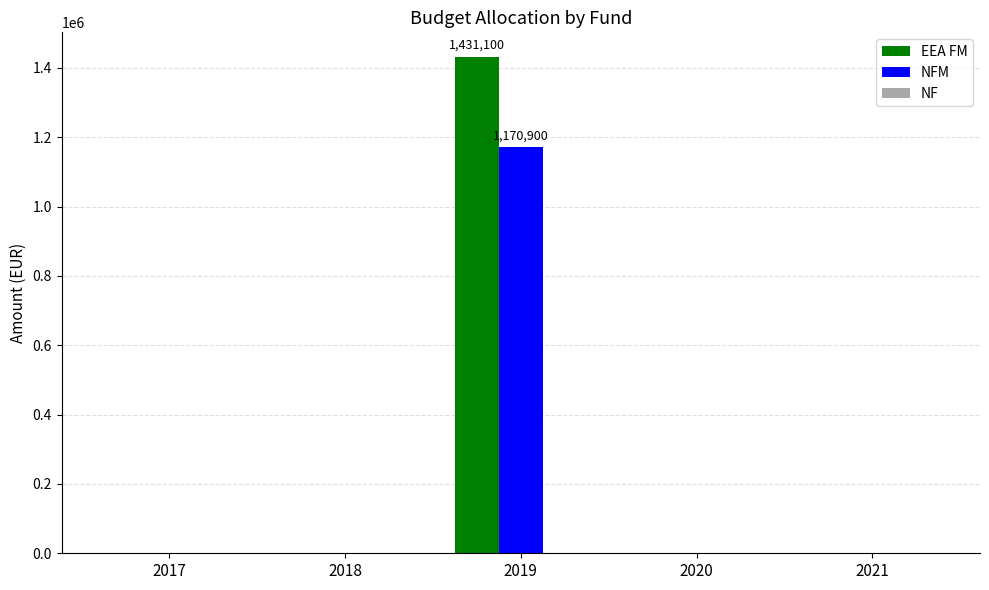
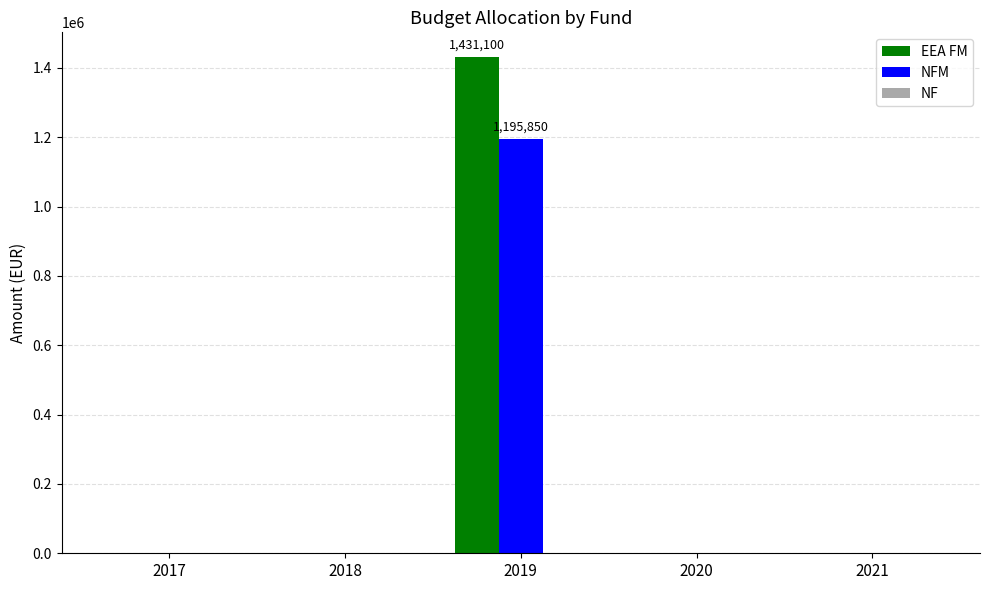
  {
    "EEA FM": {
      "2019": "1,431,100"
    },
    "NFM": {
-     "2019": "1,170,900"
+     "2019": "1,195,850"
    },
    "NF": {
      "2017": "0",
      "2018": "0",
      "2019": "0",
      "2020": "0",
      "2021": "0"
    }
  }
